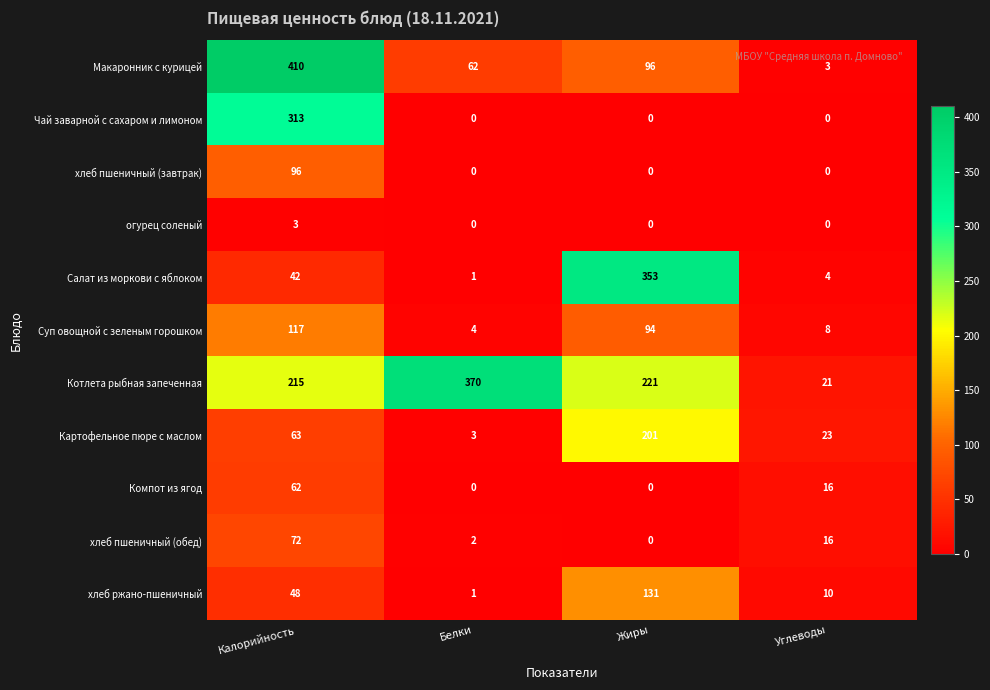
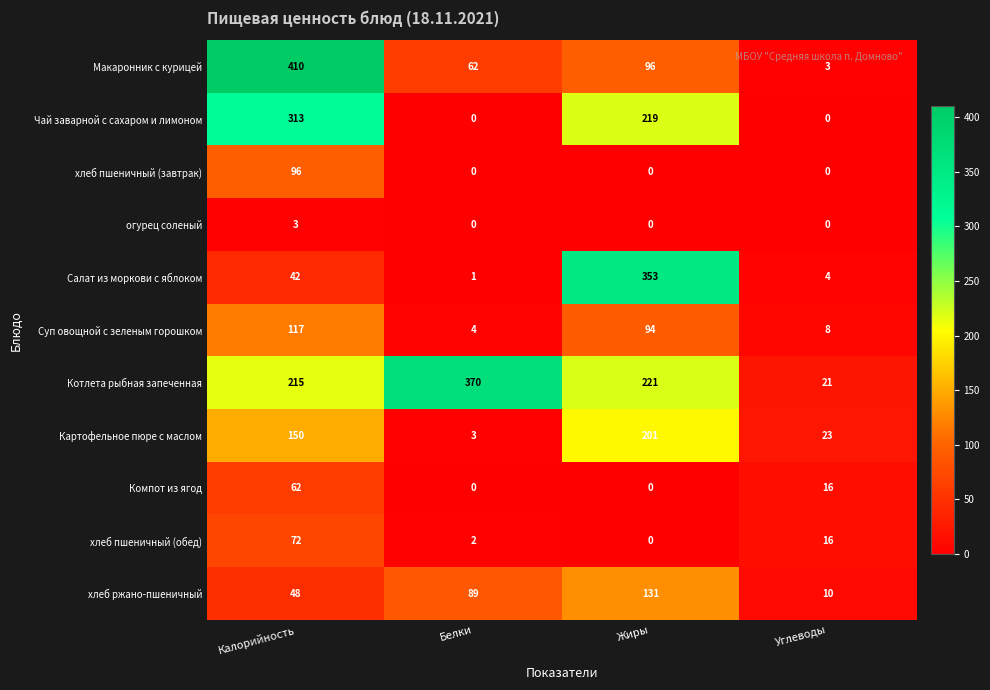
  {
    "Макаронник с курицей": {
      "Калорийность": 410,
      "Белки": 62,
      "Жиры": 96
    },
    "Чай заварной с сахаром и лимоном": {
      "Калорийность": 313,
      "Белки": 0,
-     "Жиры": 0,
+     "Жиры": 219,
      "Углеводы": 0
    },
    "хлеб пшеничный (завтрак)": {
      "Калорийность": 96,
      "Белки": 0,
      "Жиры": 0,
      "Углеводы": 0
    },
    "огурец соленый": {
      "Калорийность": 3,
      "Белки": 0,
      "Жиры": 0,
      "Углеводы": 0
    },
    "Салат из моркови с яблоком": {
      "Калорийность": 42,
      "Белки": 1,
      "Жиры": 353,
      "Углеводы": 4
    },
    "Суп овощной с зеленым горошком": {
      "Калорийность": 117,
      "Белки": 4,
      "Жиры": 94,
      "Углеводы": 8
    },
    "Котлета рыбная запеченная": {
      "Калорийность": 215,
      "Белки": 370,
      "Жиры": 221,
      "Углеводы": 21
    },
    "Картофельное пюре с маслом": {
-     "Калорийность": 63,
+     "Калорийность": 150,
      "Белки": 3,
      "Жиры": 201,
      "Углеводы": 23
    },
    "Компот из ягод": {
      "Калорийность": 62,
      "Белки": 0,
      "Жиры": 0,
      "Углеводы": 16
    },
    "хлеб пшеничный (обед)": {
      "Калорийность": 72,
      "Белки": 2,
      "Жиры": 0,
      "Углеводы": 16
    },
    "хлеб ржано-пшеничный": {
      "Калорийность": 48,
-     "Белки": 1,
+     "Белки": 89,
      "Жиры": 131,
      "Углеводы": 10
    }
  }
